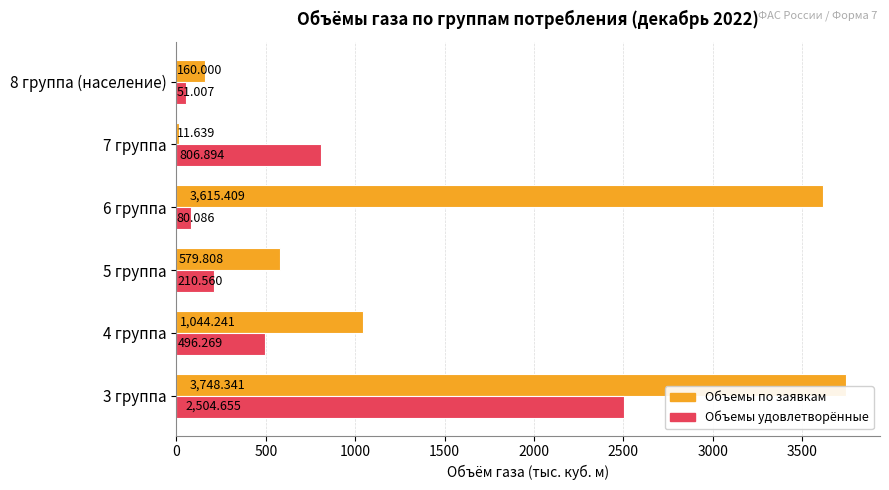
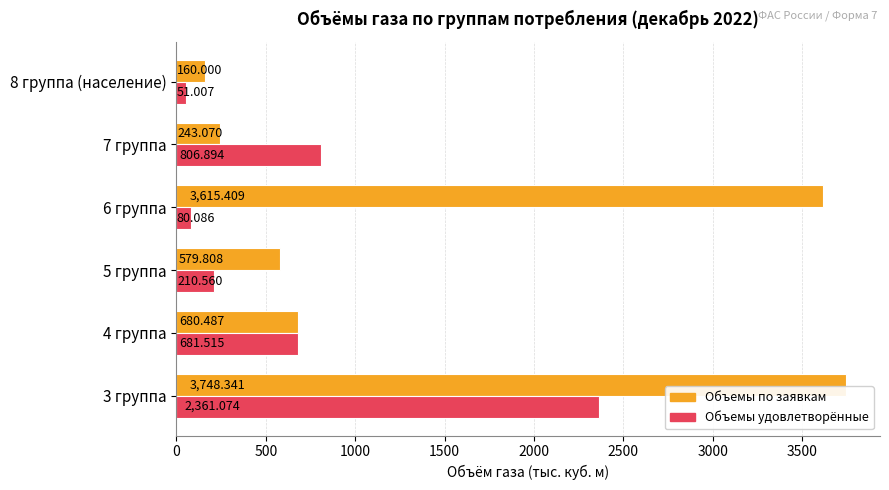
  {
    "Объемы по заявкам": {
      "8 группа (население)": "160.000",
-     "7 группа": "11.639",
+     "7 группа": "243.070",
      "6 группа": "3,615.409",
      "5 группа": "579.808",
-     "4 группа": "1,044.241",
+     "4 группа": "680.487",
      "3 группа": "3,748.341"
    },
    "Объемы удовлетворённые": {
      "8 группа (население)": "51.007",
      "7 группа": "806.894",
      "6 группа": "80.086",
      "5 группа": "210.560",
-     "4 группа": "496.269",
-     "3 группа": "2,504.655"
+     "4 группа": "681.515",
+     "3 группа": "2,361.074"
    }
  }
